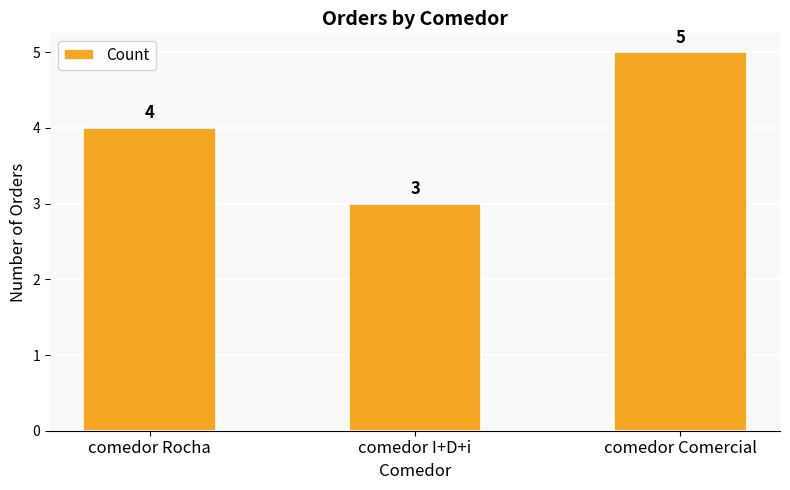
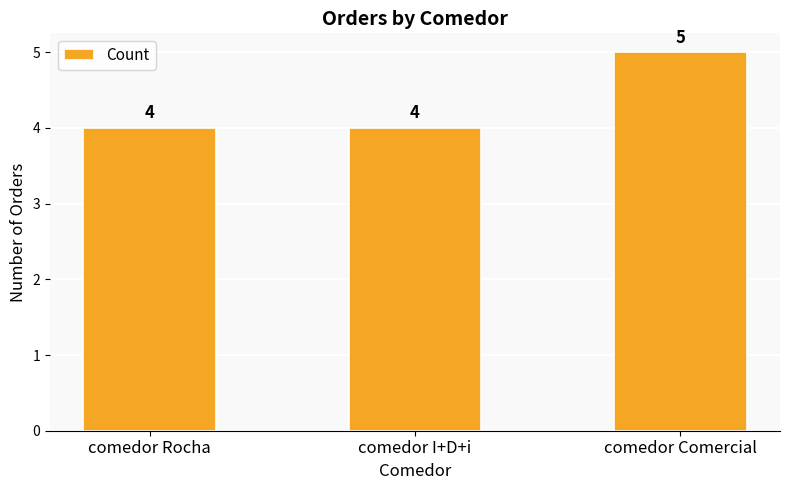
  {
    "comedor Rocha": 4,
-   "comedor I+D+i": 3,
+   "comedor I+D+i": 4,
    "comedor Comercial": 5
  }
